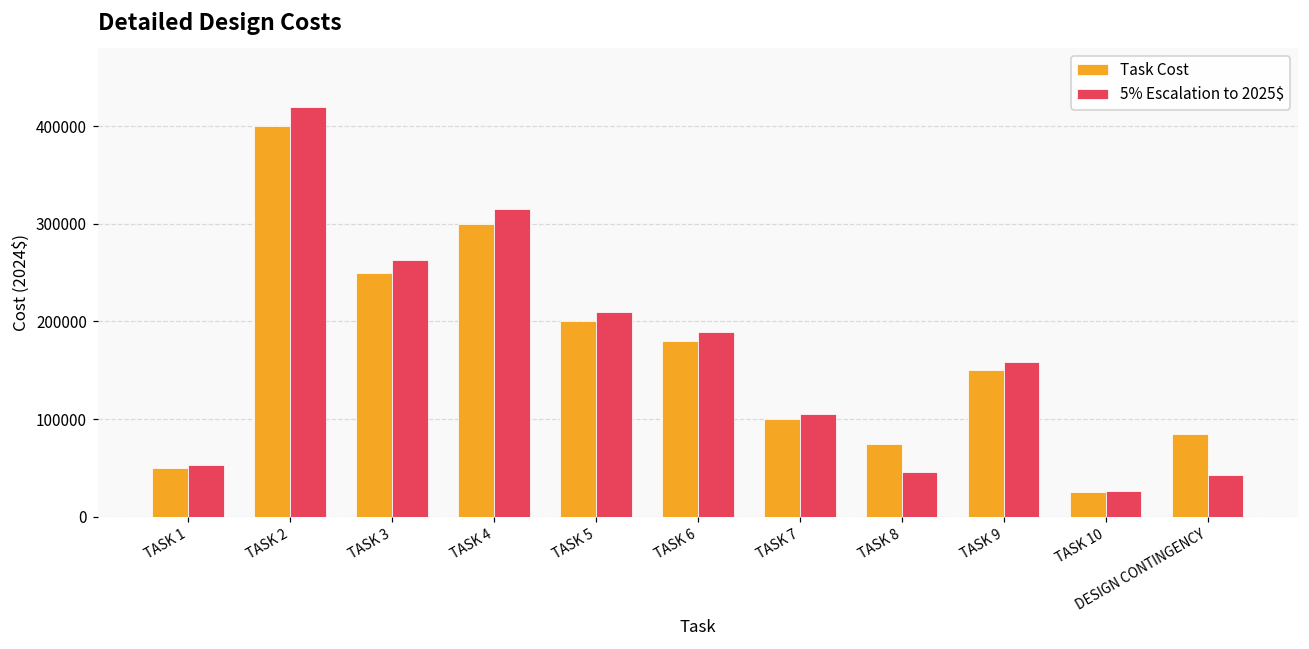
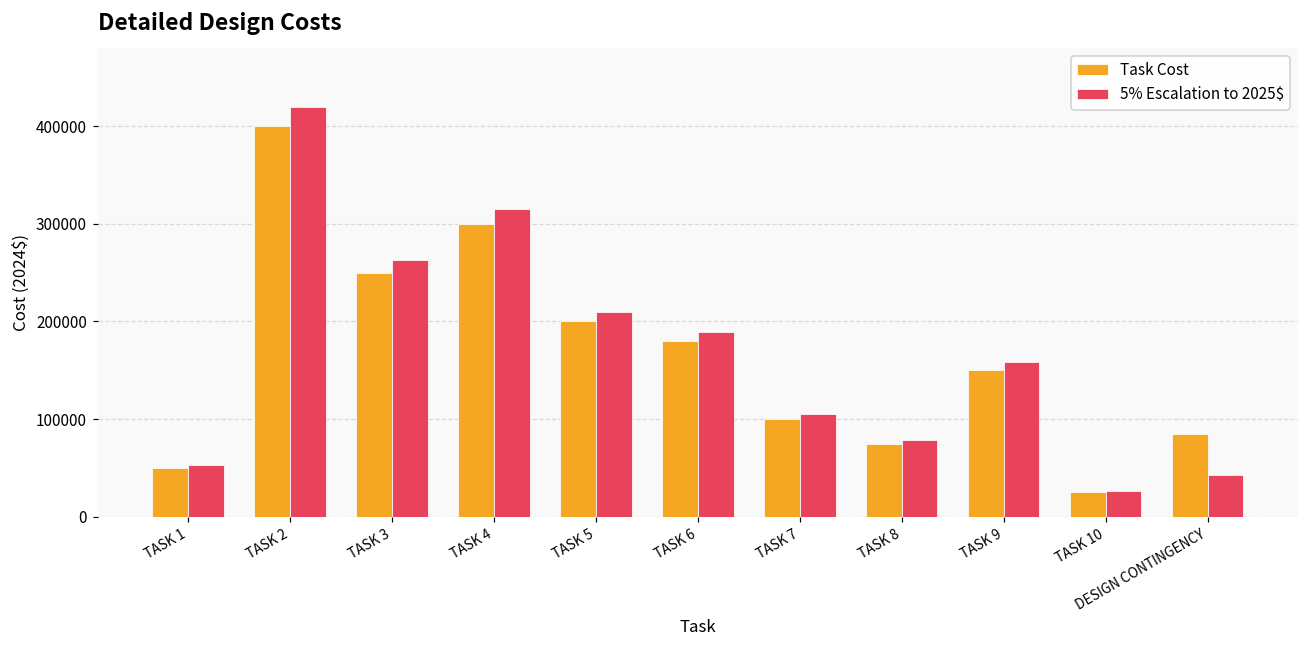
  {
    "Task Cost": {
      "TASK 1": 50000,
      "TASK 2": 400000,
      "TASK 3": 250000,
      "TASK 4": 300000,
      "TASK 5": 200000,
      "TASK 6": 180000,
      "TASK 7": 100000,
      "TASK 8": 80000,
      "TASK 9": 150000,
      "TASK 10": 30000,
      "DESIGN CONTINGENCY": 90000
    },
    "5% Escalation to 2025$": {
      "TASK 1": 50000,
      "TASK 2": 420000,
      "TASK 3": 260000,
      "TASK 4": 320000,
      "TASK 5": 210000,
      "TASK 6": 190000,
      "TASK 7": 110000,
-     "TASK 8": 50000,
+     "TASK 8": 80000,
      "TASK 9": 160000,
      "TASK 10": 30000,
      "DESIGN CONTINGENCY": 40000
    }
  }
